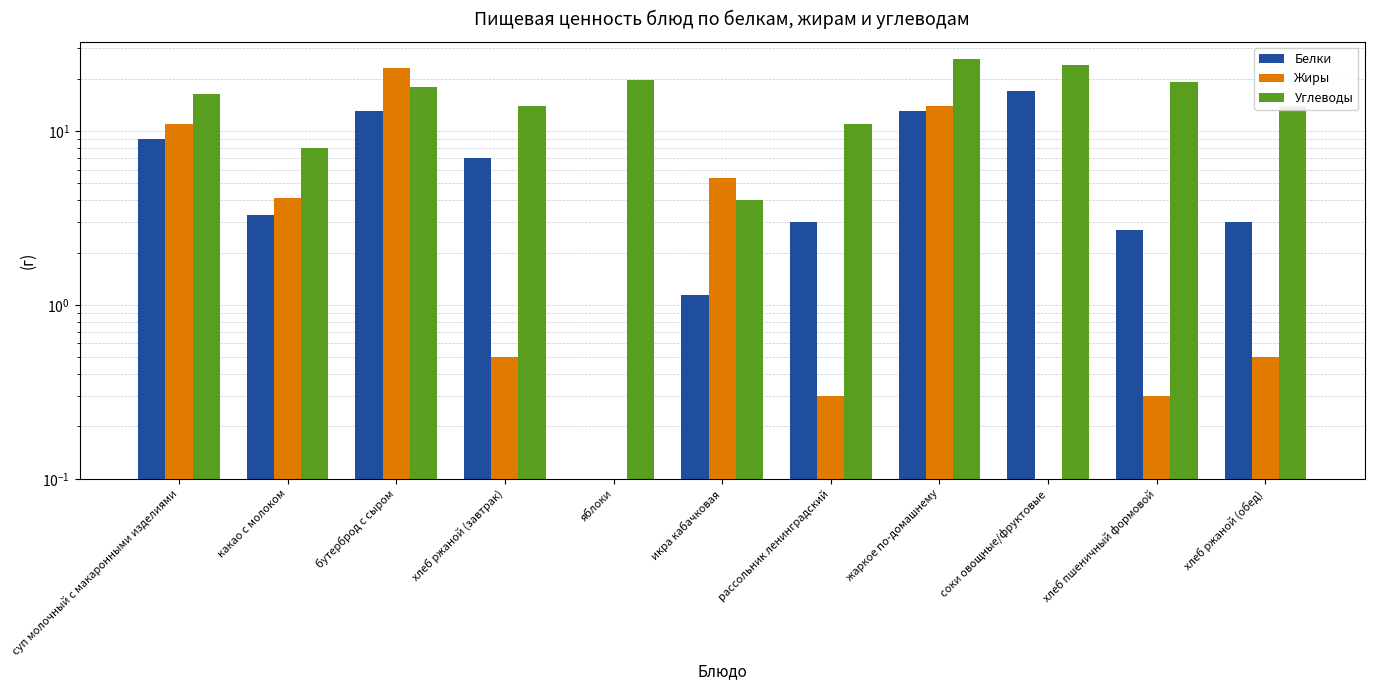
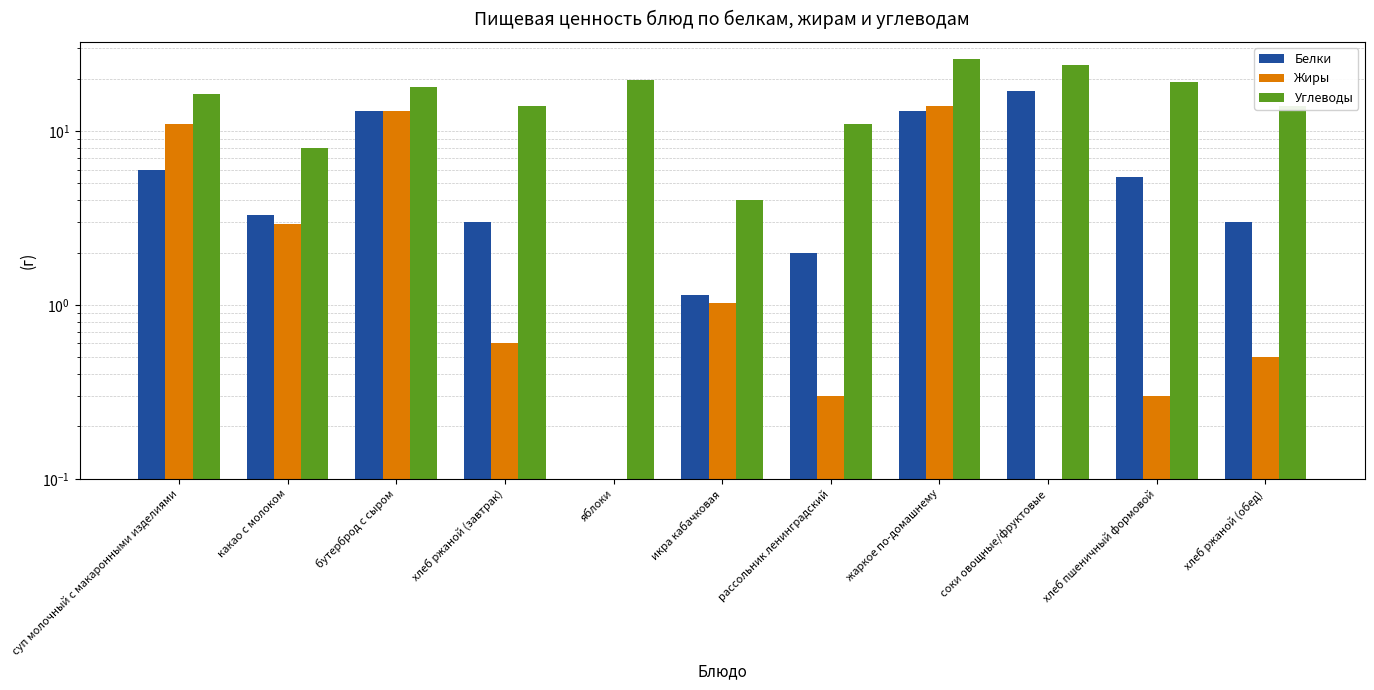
  {
    "Белки": {
-     "суп молочный с макаронными изделиями": 9,
+     "суп молочный с макаронными изделиями": 6,
      "какао с молоком": 3.3,
      "бутерброд с сыром": 13,
-     "хлеб ржаной (завтрак)": 7,
+     "хлеб ржаной (завтрак)": 3,
      "икра кабачковая": 1.1,
-     "рассольник ленинградский": 3,
+     "рассольник ленинградский": 2,
      "жаркое по-домашнему": 13,
      "соки овощные/фруктовые": 17,
-     "хлеб пшеничный формовой": 2.7,
+     "хлеб пшеничный формовой": 5.4,
      "хлеб ржаной (обед)": 3.0
    },
    "Жиры": {
      "суп молочный с макаронными изделиями": 11,
-     "какао с молоком": 4.1,
-     "бутерброд с сыром": 23,
-     "хлеб ржаной (завтрак)": 0.5,
-     "икра кабачковая": 5.3,
+     "какао с молоком": 2.9,
+     "бутерброд с сыром": 13,
+     "хлеб ржаной (завтрак)": 0.6,
+     "икра кабачковая": 1.0,
      "рассольник ленинградский": 0.3,
      "жаркое по-домашнему": 14,
      "хлеб пшеничный формовой": 0.3,
      "хлеб ржаной (обед)": 0.5
    },
    "Углеводы": {
      "суп молочный с макаронными изделиями": 16,
      "какао с молоком": 8,
      "бутерброд с сыром": 18,
      "хлеб ржаной (завтрак)": 14,
      "яблоки": 20,
      "икра кабачковая": 4.0,
      "рассольник ленинградский": 11,
      "жаркое по-домашнему": 26,
      "соки овощные/фруктовые": 24,
      "хлеб пшеничный формовой": 19
    }
  }
